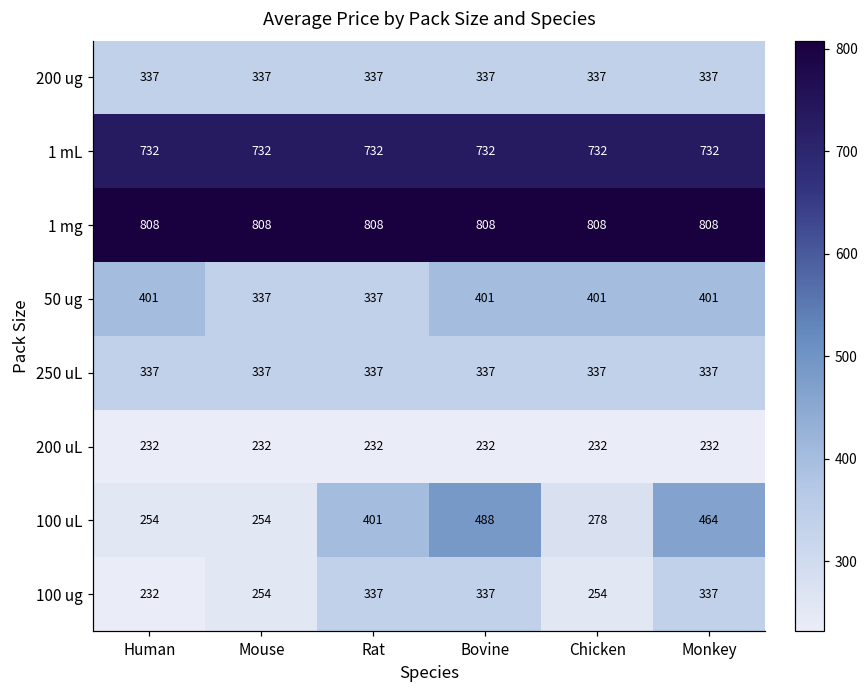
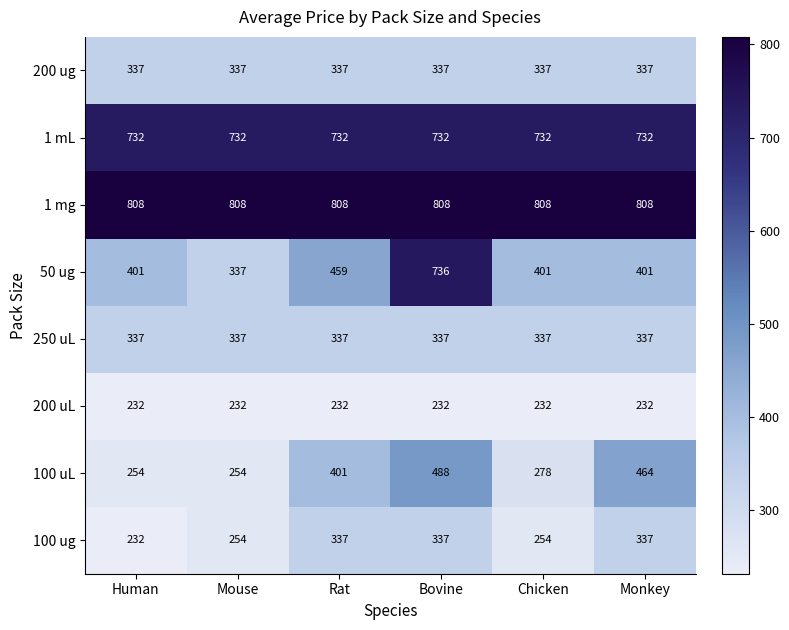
  {
    "200 ug": {
      "Human": 337,
      "Mouse": 337,
      "Rat": 337,
      "Bovine": 337,
      "Chicken": 337,
      "Monkey": 337
    },
    "1 mL": {
      "Human": 732,
      "Mouse": 732,
      "Rat": 732,
      "Bovine": 732,
      "Chicken": 732,
      "Monkey": 732
    },
    "1 mg": {
      "Human": 808,
      "Mouse": 808,
      "Rat": 808,
      "Bovine": 808,
      "Chicken": 808,
      "Monkey": 808
    },
    "50 ug": {
      "Human": 401,
      "Mouse": 337,
-     "Rat": 337,
-     "Bovine": 401,
+     "Rat": 459,
+     "Bovine": 736,
      "Chicken": 401,
      "Monkey": 401
    },
    "250 uL": {
      "Human": 337,
      "Mouse": 337,
      "Rat": 337,
      "Bovine": 337,
      "Chicken": 337,
      "Monkey": 337
    },
    "200 uL": {
      "Human": 232,
      "Mouse": 232,
      "Rat": 232,
      "Bovine": 232,
      "Chicken": 232,
      "Monkey": 232
    },
    "100 uL": {
      "Human": 254,
      "Mouse": 254,
      "Rat": 401,
      "Bovine": 488,
      "Chicken": 278,
      "Monkey": 464
    },
    "100 ug": {
      "Human": 232,
      "Mouse": 254,
      "Rat": 337,
      "Bovine": 337,
      "Chicken": 254,
      "Monkey": 337
    }
  }
